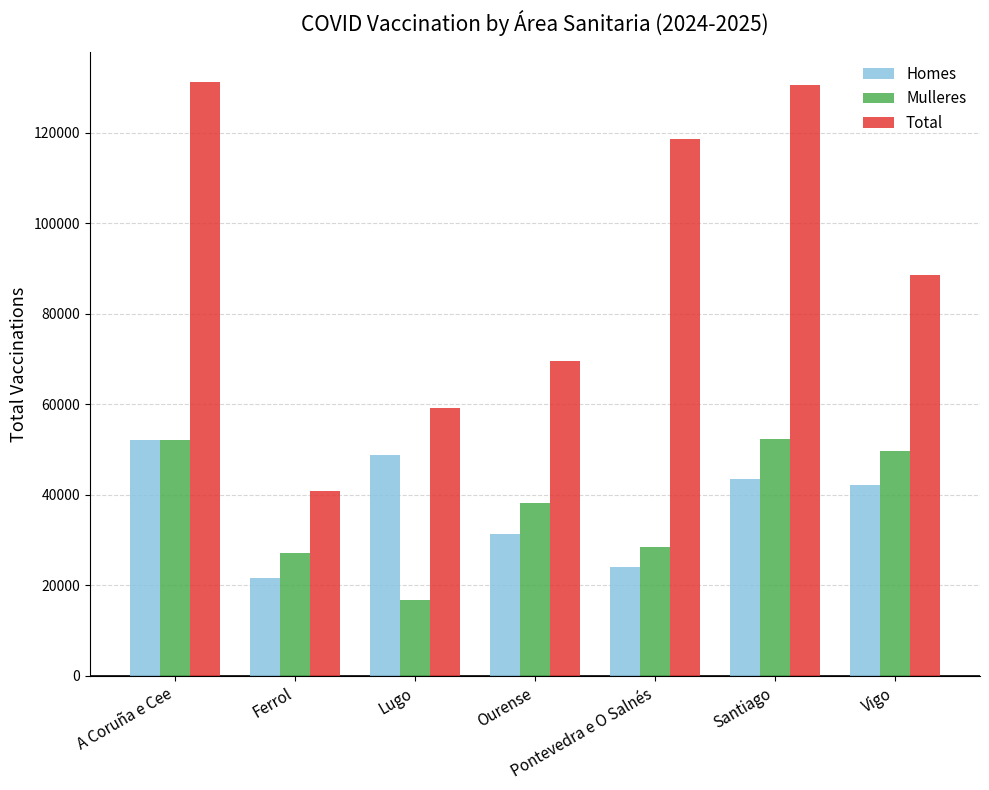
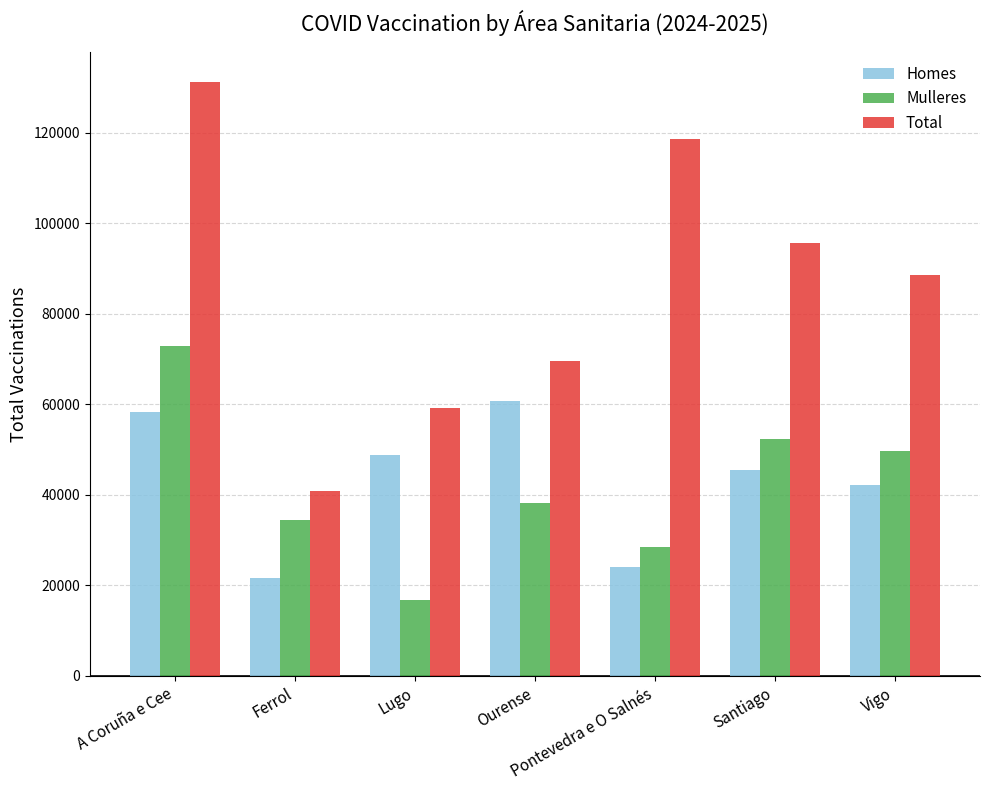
  {
    "Homes": {
-     "A Coruña e Cee": 52000,
+     "A Coruña e Cee": 58000,
      "Ferrol": 22000,
      "Lugo": 49000,
-     "Ourense": 31000,
+     "Ourense": 61000,
      "Pontevedra e O Salnés": 24000,
-     "Santiago": 43000,
+     "Santiago": 45000,
      "Vigo": 42000
    },
    "Mulleres": {
-     "A Coruña e Cee": 52000,
-     "Ferrol": 27000,
+     "A Coruña e Cee": 73000,
+     "Ferrol": 34000,
      "Lugo": 17000,
      "Ourense": 38000,
      "Pontevedra e O Salnés": 28000,
      "Santiago": 52000,
      "Vigo": 50000
    },
    "Total": {
      "A Coruña e Cee": 131000,
      "Ferrol": 41000,
      "Lugo": 59000,
      "Ourense": 70000,
      "Pontevedra e O Salnés": 119000,
-     "Santiago": 131000,
+     "Santiago": 96000,
      "Vigo": 88000
    }
  }
